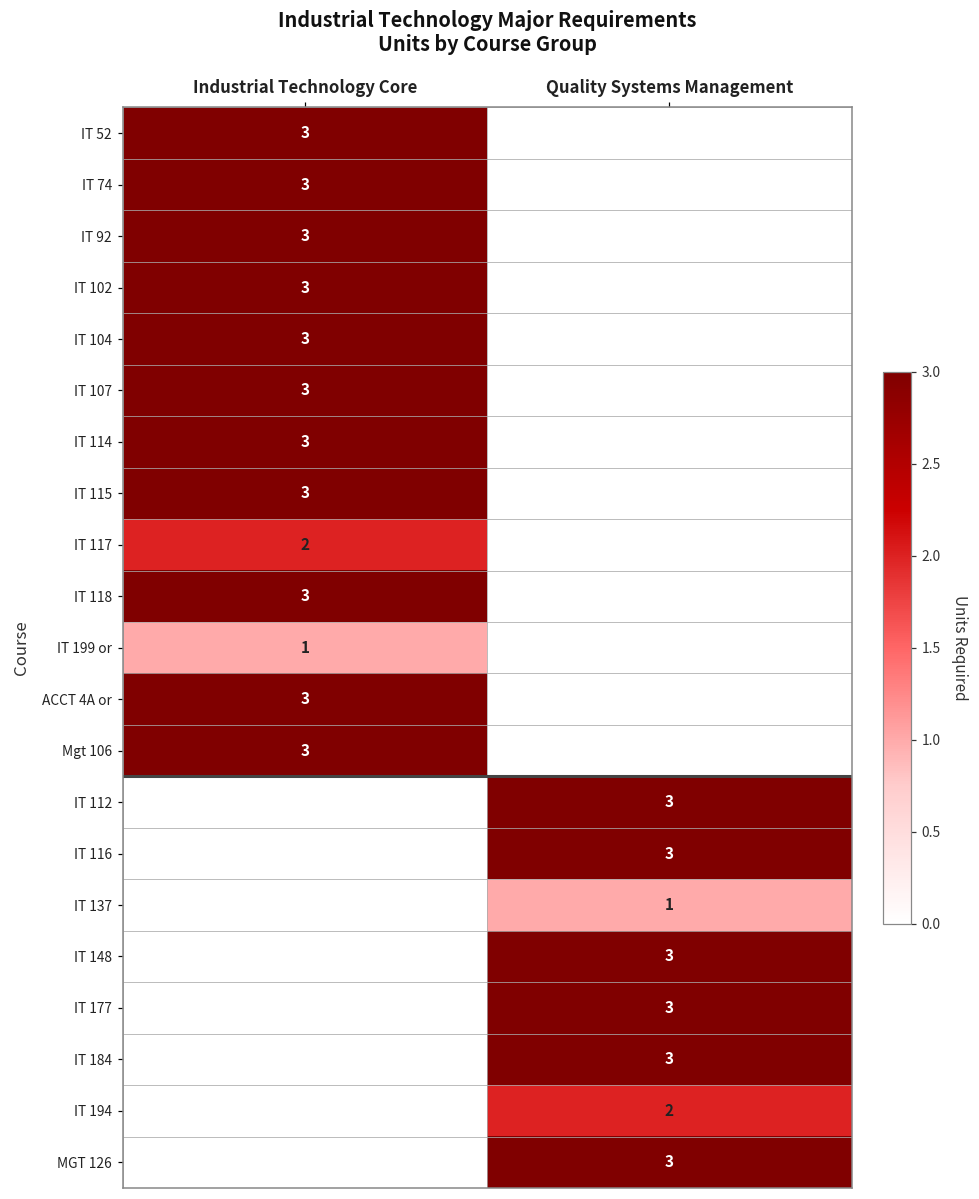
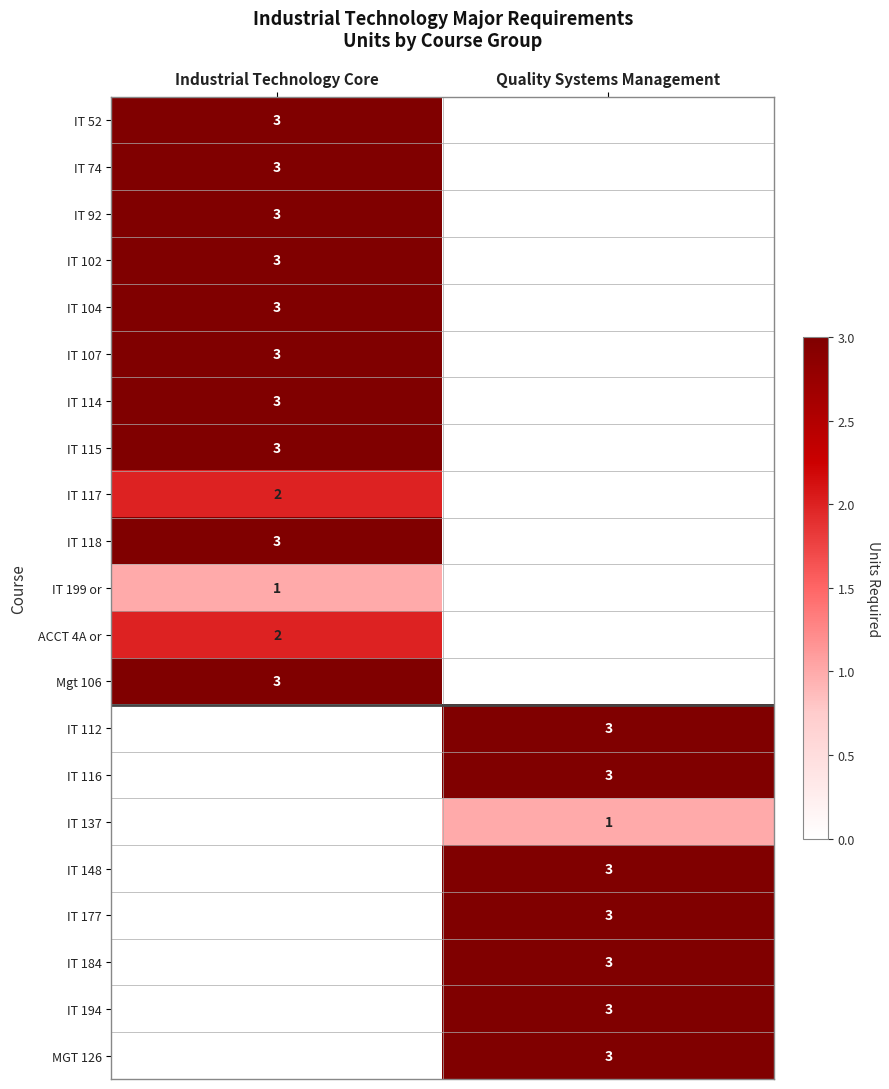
  {
    "IT 52": {
      "Industrial Technology Core": 3
    },
    "IT 74": {
      "Industrial Technology Core": 3
    },
    "IT 92": {
      "Industrial Technology Core": 3
    },
    "IT 102": {
      "Industrial Technology Core": 3
    },
    "IT 104": {
      "Industrial Technology Core": 3
    },
    "IT 107": {
      "Industrial Technology Core": 3
    },
    "IT 114": {
      "Industrial Technology Core": 3
    },
    "IT 115": {
      "Industrial Technology Core": 3
    },
    "IT 117": {
      "Industrial Technology Core": 2
    },
    "IT 118": {
      "Industrial Technology Core": 3
    },
    "IT 199 or": {
      "Industrial Technology Core": 1
    },
    "ACCT 4A or": {
-     "Industrial Technology Core": 3
+     "Industrial Technology Core": 2
    },
    "Mgt 106": {
      "Industrial Technology Core": 3
    },
    "IT 112": {
      "Quality Systems Management": 3
    },
    "IT 116": {
      "Quality Systems Management": 3
    },
    "IT 137": {
      "Quality Systems Management": 1
    },
    "IT 148": {
      "Quality Systems Management": 3
    },
    "IT 177": {
      "Quality Systems Management": 3
    },
    "IT 184": {
      "Quality Systems Management": 3
    },
    "IT 194": {
-     "Quality Systems Management": 2
+     "Quality Systems Management": 3
    },
    "MGT 126": {
      "Quality Systems Management": 3
    }
  }
